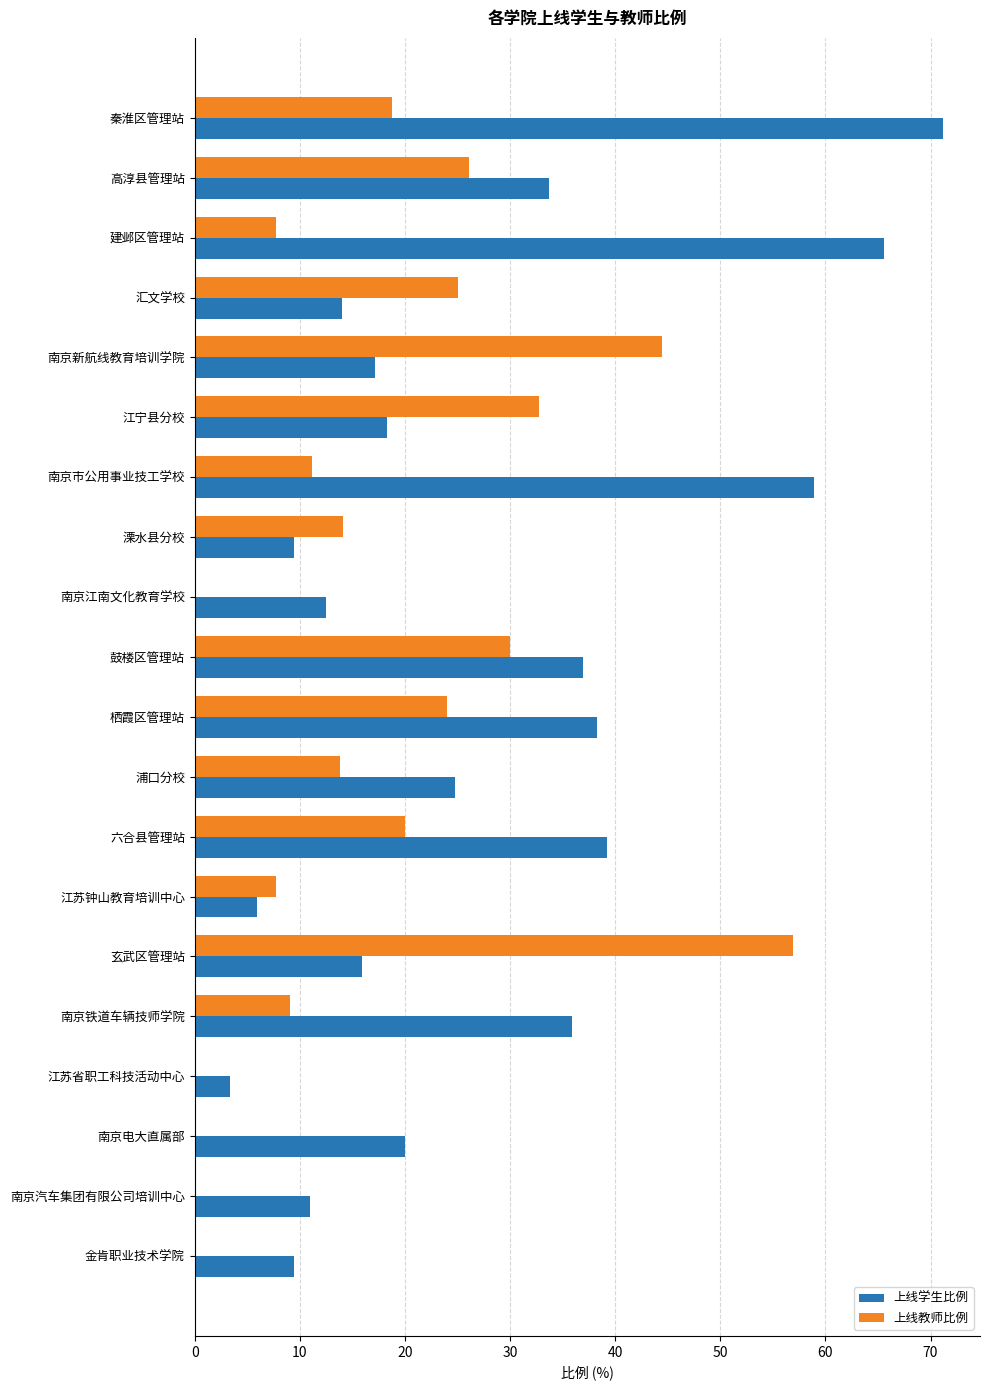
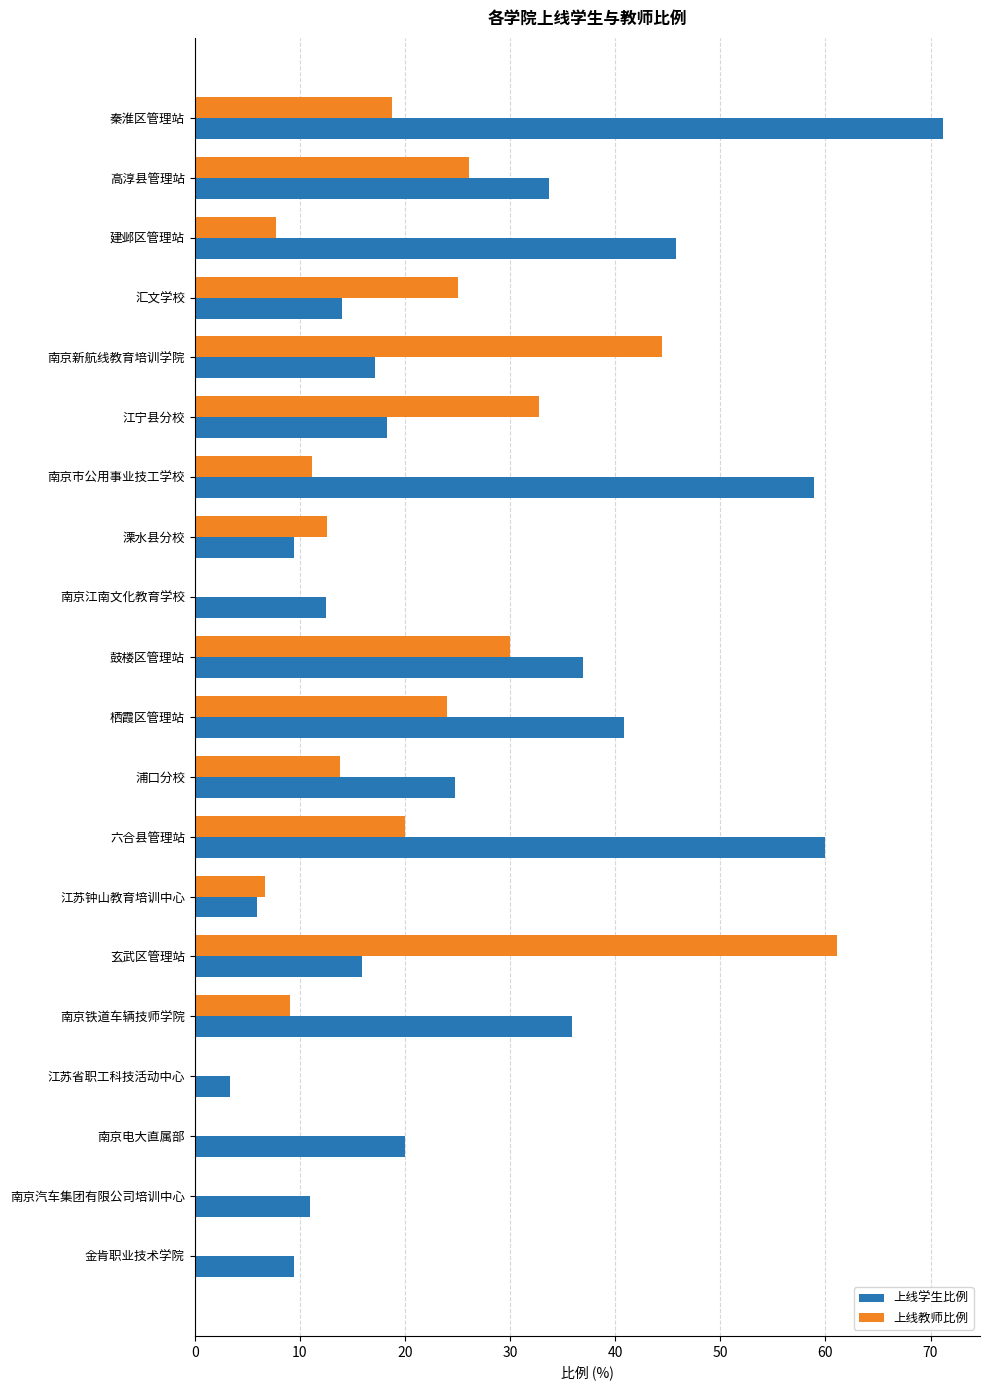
  {
    "上线学生比例": {
      "秦淮区管理站": 71.2,
      "高淳县管理站": 33.7,
-     "建邺区管理站": 65.5,
+     "建邺区管理站": 45.8,
      "汇文学校": 14.0,
      "南京新航线教育培训学院": 17.1,
      "江宁县分校": 18.3,
      "南京市公用事业技工学校": 58.9,
      "溧水县分校": 9.5,
      "南京江南文化教育学校": 12.5,
      "鼓楼区管理站": 37.0,
-     "栖霞区管理站": 38.2,
+     "栖霞区管理站": 40.9,
      "浦口分校": 24.8,
-     "六合县管理站": 39.2,
+     "六合县管理站": 60.0,
      "江苏钟山教育培训中心": 6.0,
      "玄武区管理站": 15.9,
      "南京铁道车辆技师学院": 35.9,
      "江苏省职工科技活动中心": 3.4,
      "南京电大直属部": 20.0,
      "南京汽车集团有限公司培训中心": 11.0,
      "金肯职业技术学院": 9.5
    },
    "上线教师比例": {
      "秦淮区管理站": 18.8,
      "高淳县管理站": 26.1,
      "建邺区管理站": 7.7,
      "汇文学校": 25.0,
      "南京新航线教育培训学院": 44.4,
      "江宁县分校": 32.8,
      "南京市公用事业技工学校": 11.1,
-     "溧水县分校": 14.1,
+     "溧水县分校": 12.6,
      "南京江南文化教育学校": 0.0,
      "鼓楼区管理站": 30.0,
      "栖霞区管理站": 24.0,
      "浦口分校": 13.8,
      "六合县管理站": 20.0,
-     "江苏钟山教育培训中心": 7.7,
-     "玄武区管理站": 56.9,
+     "江苏钟山教育培训中心": 6.7,
+     "玄武区管理站": 61.1,
      "南京铁道车辆技师学院": 9.1,
      "江苏省职工科技活动中心": 0.0,
      "南京电大直属部": 0.0,
      "南京汽车集团有限公司培训中心": 0.0,
      "金肯职业技术学院": 0.0
    }
  }
